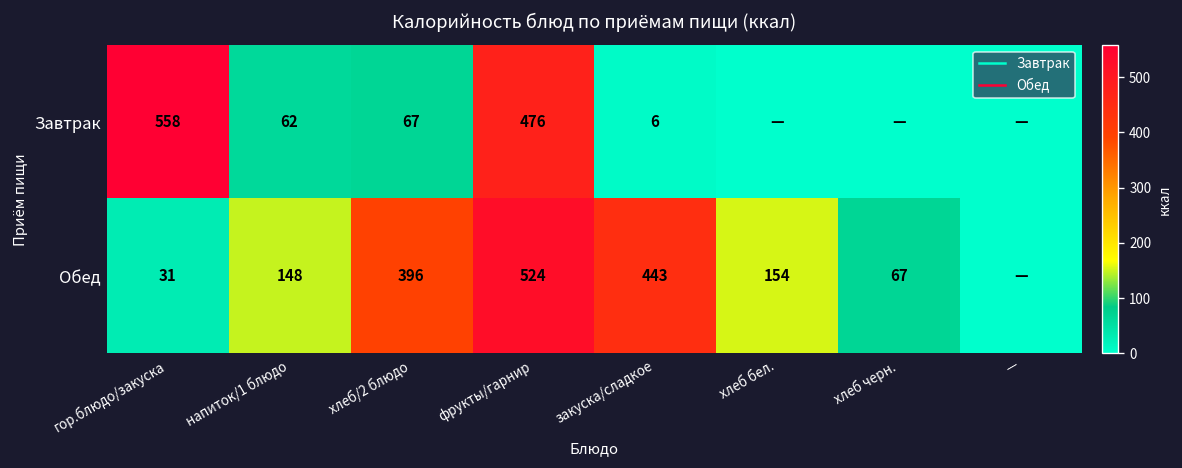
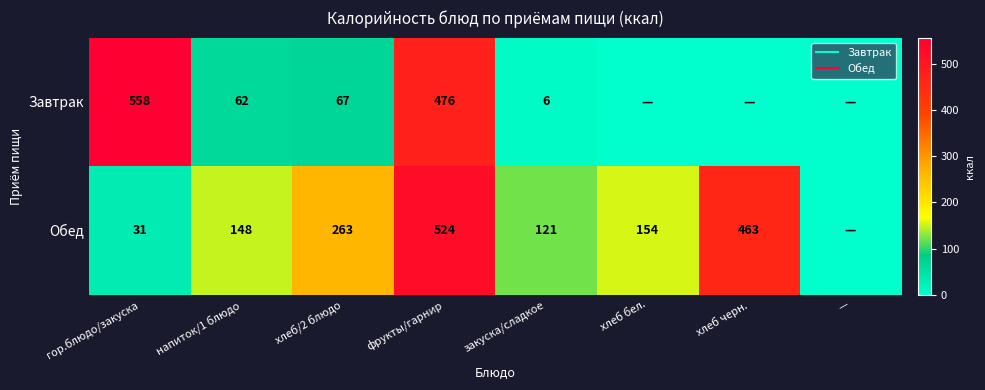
  {
    "Завтрак": {
      "гор.блюдо/закуска": 558,
      "напиток/1 блюдо": 62,
      "хлеб/2 блюдо": 67,
      "фрукты/гарнир": 476,
      "закуска/сладкое": 6
    },
    "Обед": {
      "гор.блюдо/закуска": 31,
      "напиток/1 блюдо": 148,
-     "хлеб/2 блюдо": 396,
+     "хлеб/2 блюдо": 263,
      "фрукты/гарнир": 524,
-     "закуска/сладкое": 443,
+     "закуска/сладкое": 121,
      "хлеб бел.": 154,
-     "хлеб черн.": 67
+     "хлеб черн.": 463
    }
  }
